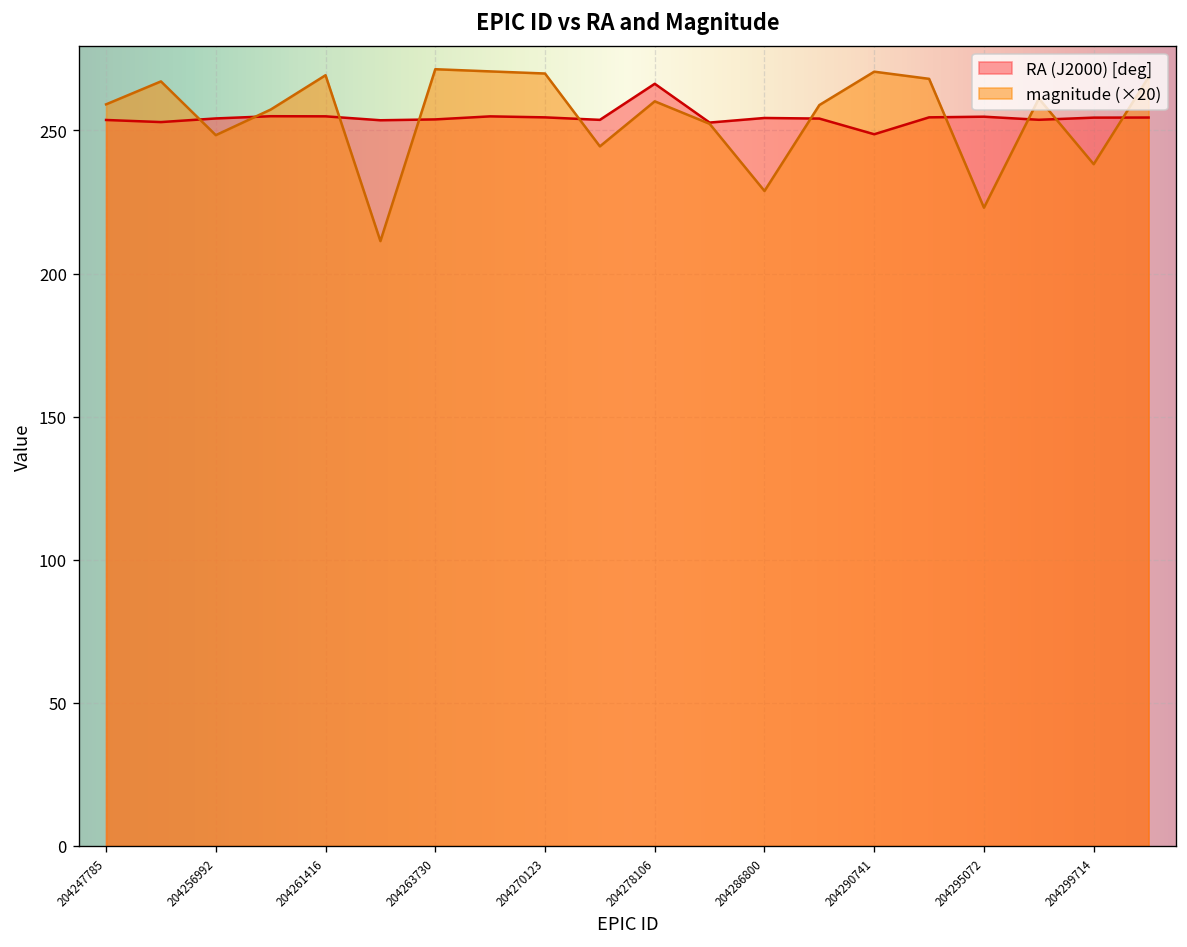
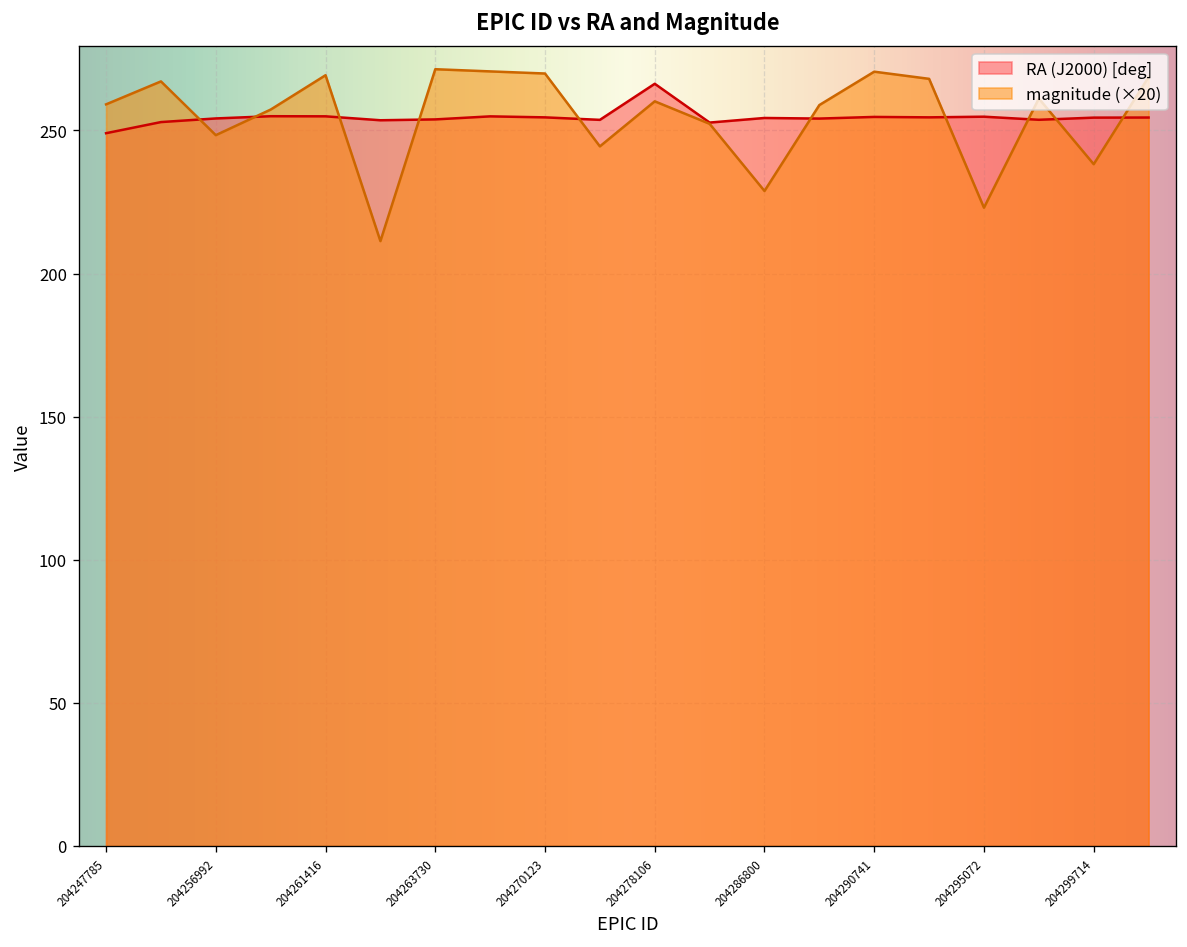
  {
    "RA (J2000) [deg]": {
-     "204247785": 254,
+     "204247785": 249,
      "204256992": 254,
      "204261416": 255,
      "204263730": 254,
      "204270123": 255,
      "204278106": 266,
      "204286800": 254,
-     "204290741": 249,
+     "204290741": 255,
      "204295072": 255,
      "204299714": 254
    },
    "magnitude (×20)": {
      "204247785": 259,
      "204256992": 248,
      "204261416": 269,
      "204263730": 271,
      "204270123": 270,
      "204278106": 260,
      "204286800": 229,
      "204290741": 271,
      "204295072": 223,
      "204299714": 238
    }
  }
